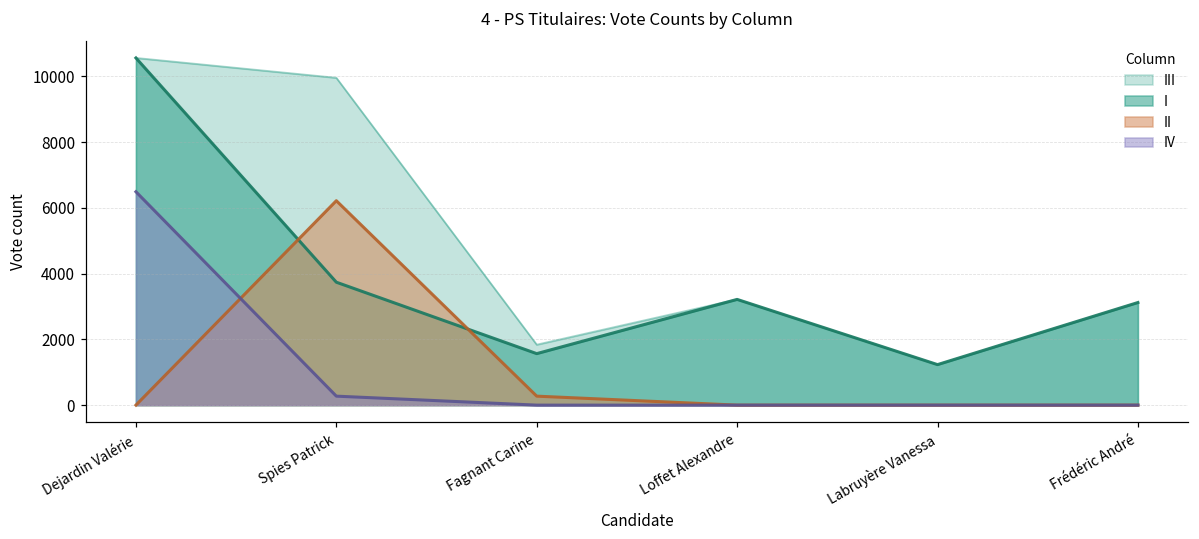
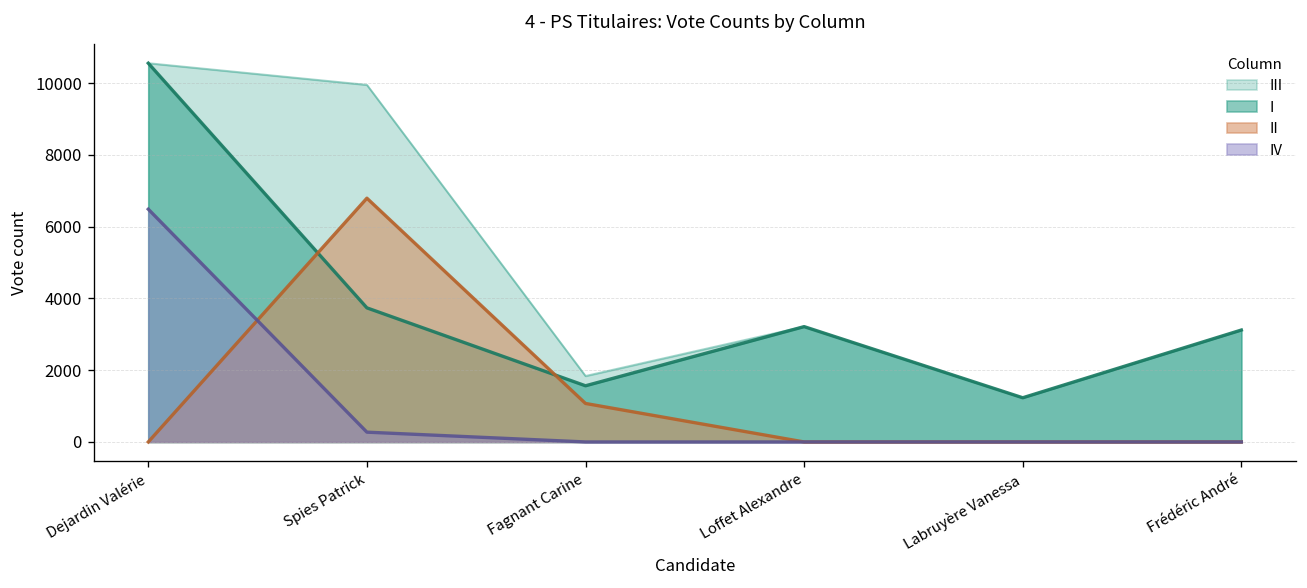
  {
    "II": {
      "Dejardin Valérie": 0,
-     "Spies Patrick": 6200,
-     "Fagnant Carine": 300
+     "Spies Patrick": 6800,
+     "Fagnant Carine": 1100
    }
  }
